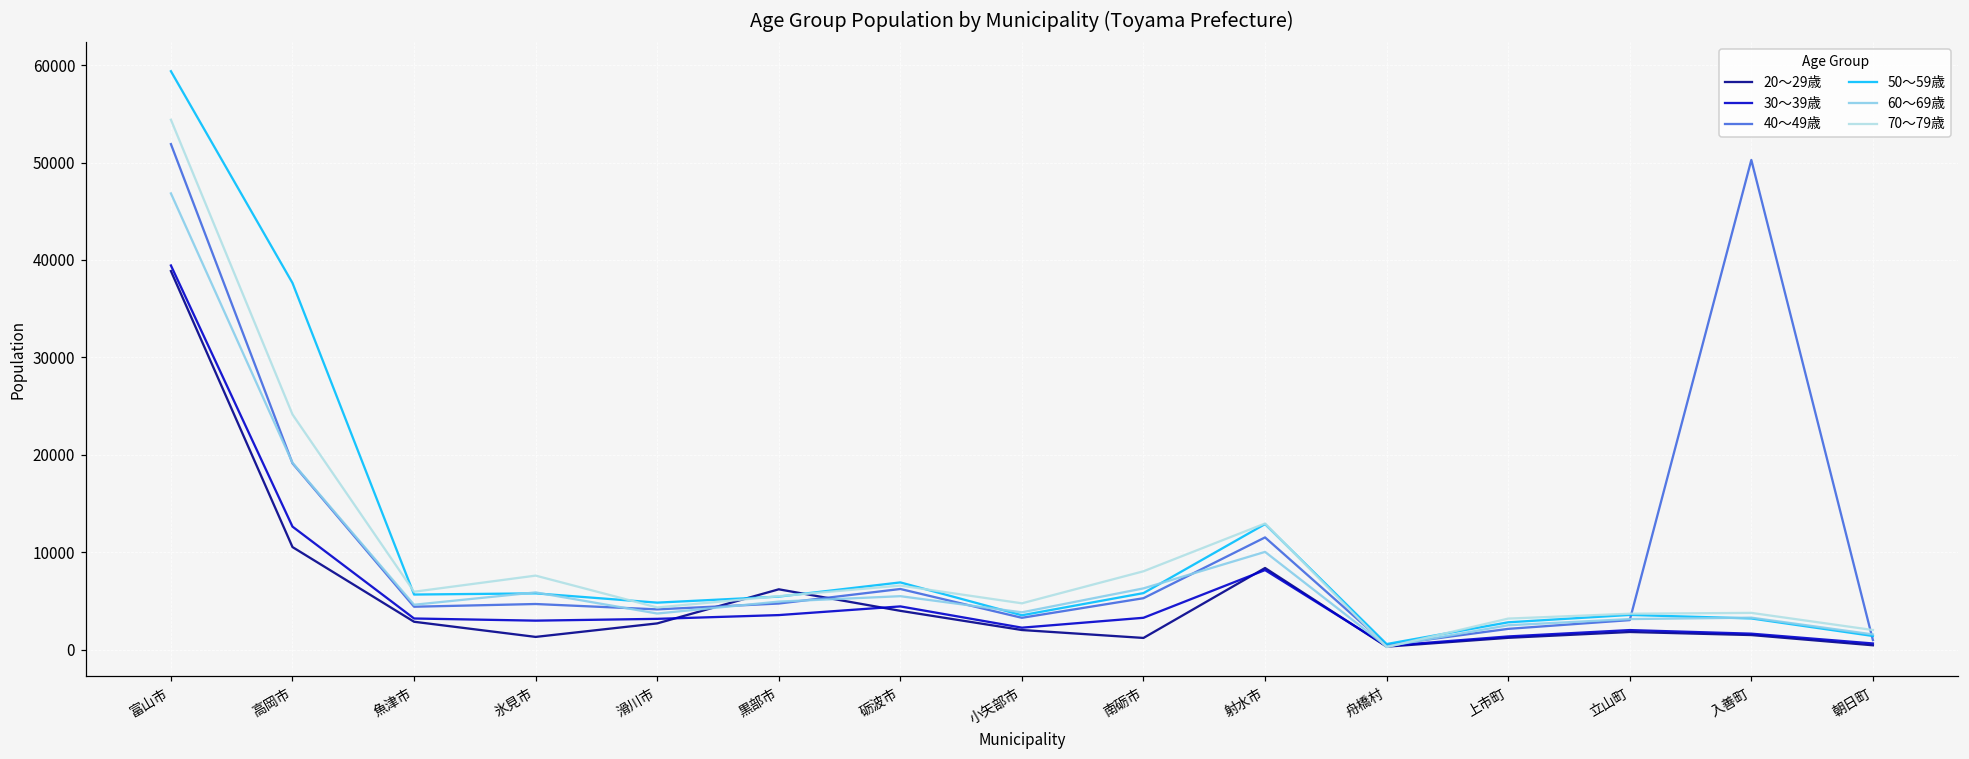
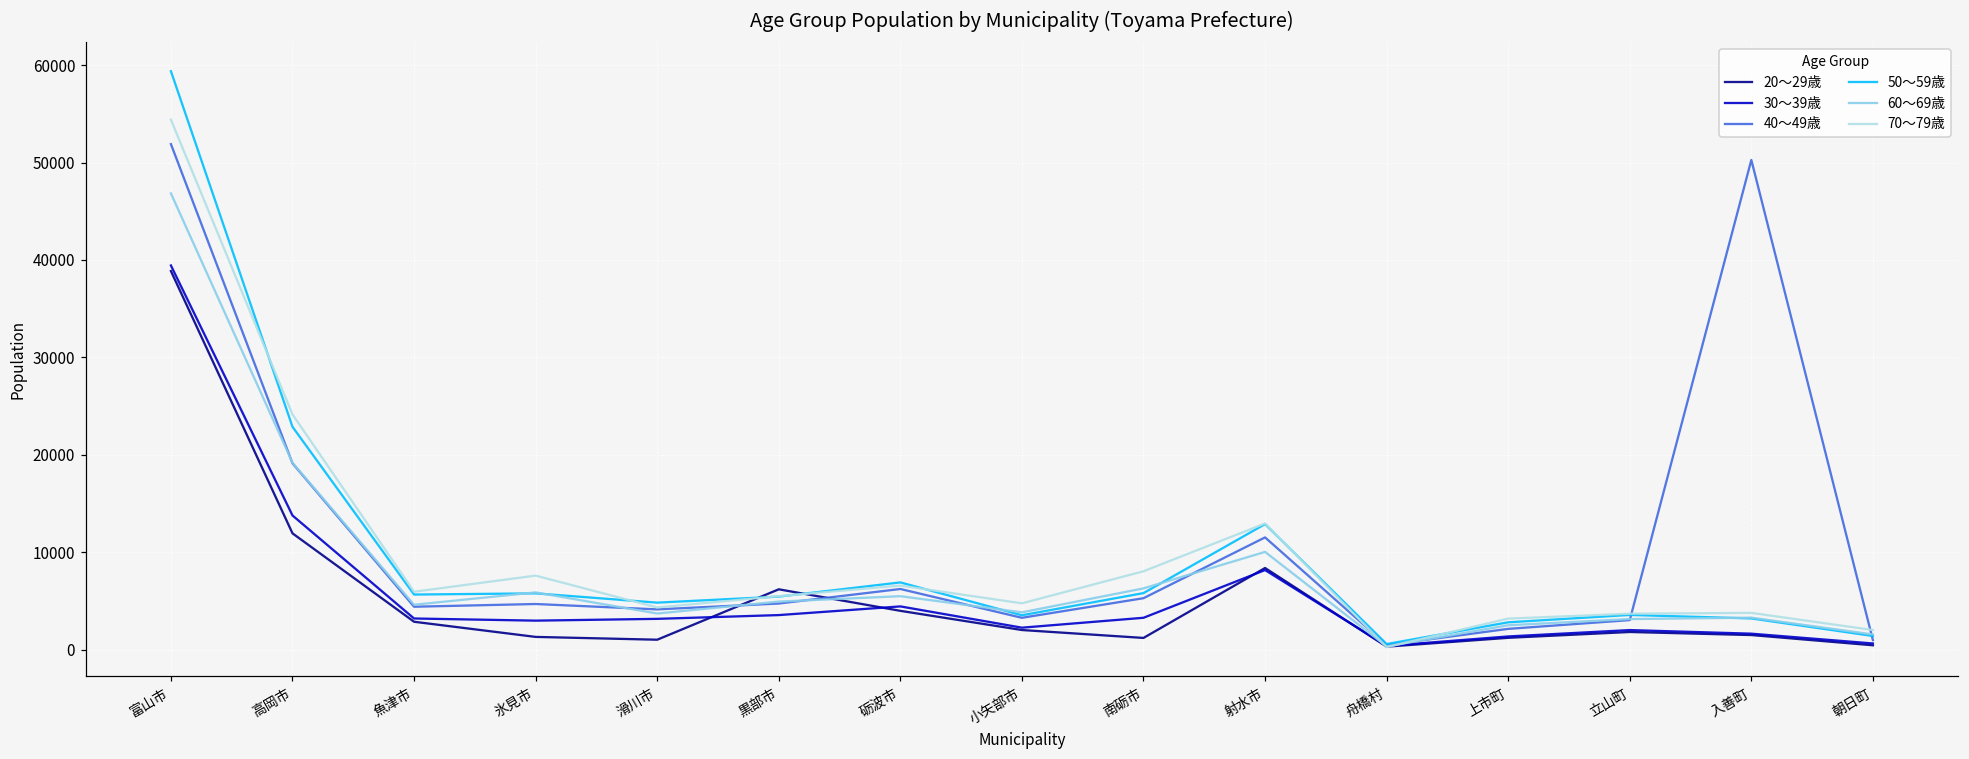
  {
    "20～29歳": {
      "富山市": 39000,
-     "高岡市": 11000,
+     "高岡市": 12000,
      "魚津市": 3000,
      "氷見市": 1000,
-     "滑川市": 3000,
+     "滑川市": 1000,
      "黒部市": 6000,
      "砺波市": 4000,
      "南砺市": 1000
    },
    "30～39歳": {
      "富山市": 39000,
-     "高岡市": 13000,
+     "高岡市": 14000,
      "魚津市": 3000,
      "氷見市": 3000,
      "滑川市": 3000,
      "黒部市": 4000,
      "砺波市": 4000,
      "南砺市": 3000
    },
    "40～49歳": {
      "富山市": 52000,
      "氷見市": 5000,
      "砺波市": 6000,
      "南砺市": 5000,
      "射水市": 12000,
      "上市町": 2000,
      "入善町": 50000,
      "朝日町": 1000
    },
    "50～59歳": {
      "富山市": 59000,
-     "高岡市": 38000,
+     "高岡市": 23000,
      "魚津市": 6000,
      "滑川市": 5000,
      "砺波市": 7000,
      "南砺市": 6000,
      "上市町": 3000
    }
  }
